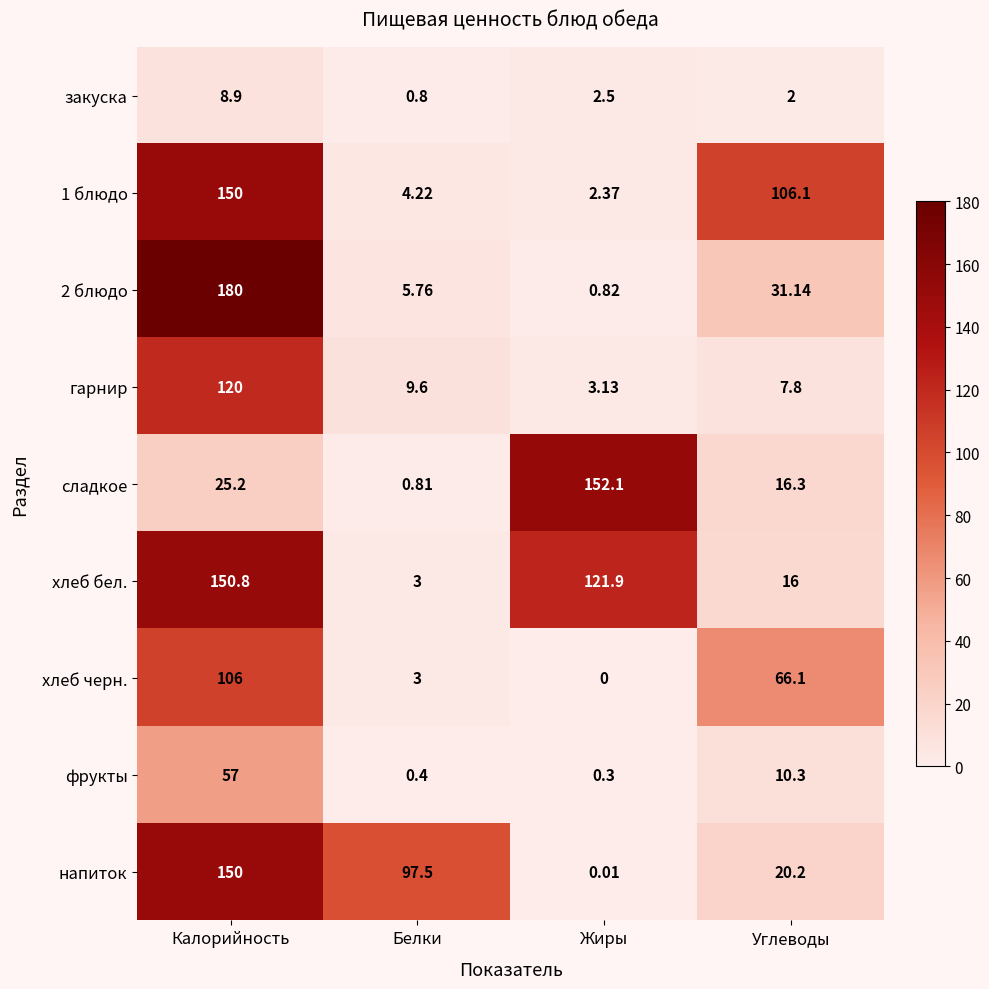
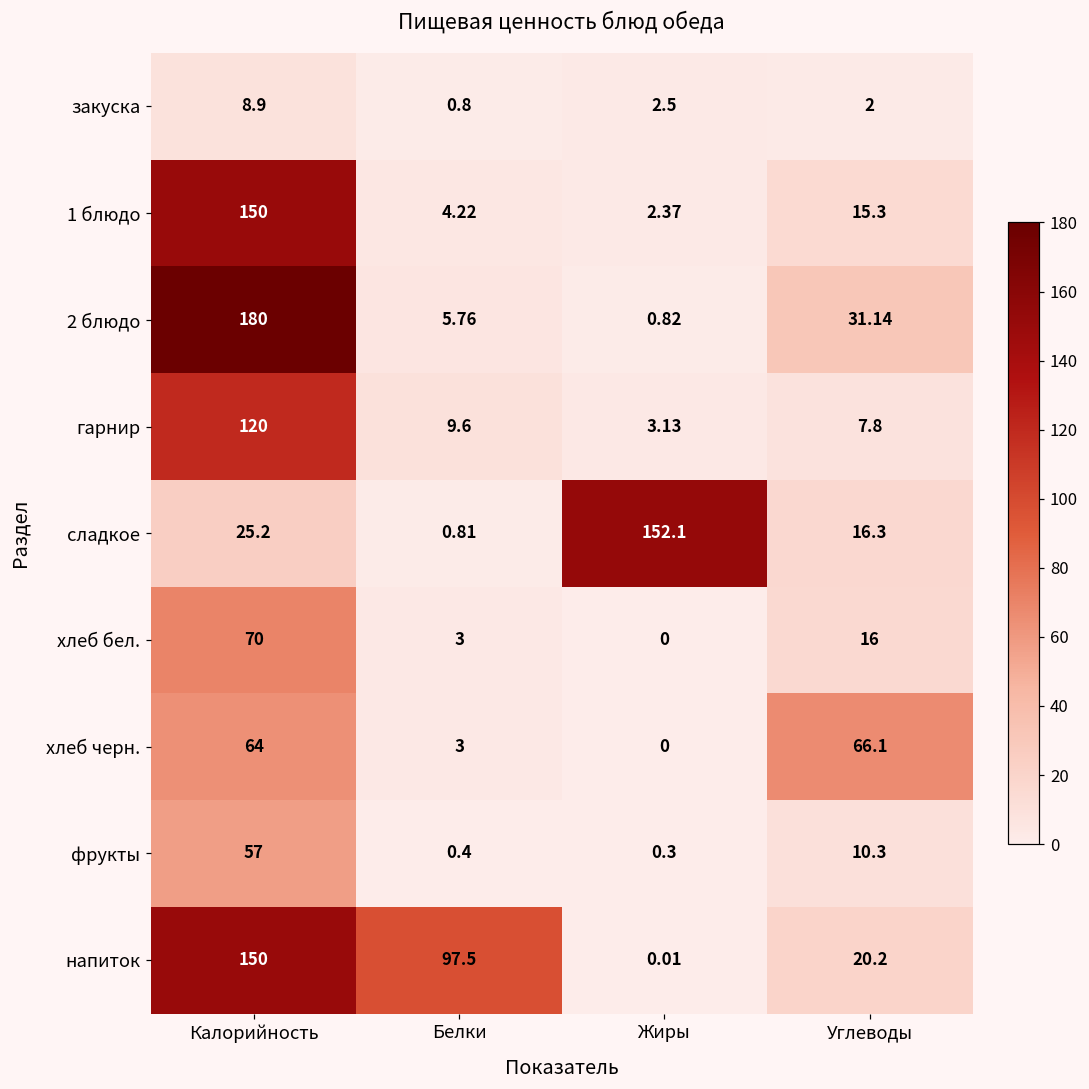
  {
    "закуска": {
      "Калорийность": 8.9,
      "Белки": 0.8,
      "Жиры": 2.5,
      "Углеводы": 2
    },
    "1 блюдо": {
      "Калорийность": 150,
      "Белки": 4.22,
      "Жиры": 2.37,
-     "Углеводы": 106.1
+     "Углеводы": 15.3
    },
    "2 блюдо": {
      "Калорийность": 180,
      "Белки": 5.76,
      "Жиры": 0.82,
      "Углеводы": 31.14
    },
    "гарнир": {
      "Калорийность": 120,
      "Белки": 9.6,
      "Жиры": 3.13,
      "Углеводы": 7.8
    },
    "сладкое": {
      "Калорийность": 25.2,
      "Белки": 0.81,
      "Жиры": 152.1,
      "Углеводы": 16.3
    },
    "хлеб бел.": {
-     "Калорийность": 150.8,
+     "Калорийность": 70,
      "Белки": 3,
-     "Жиры": 121.9,
+     "Жиры": 0,
      "Углеводы": 16
    },
    "хлеб черн.": {
-     "Калорийность": 106,
+     "Калорийность": 64,
      "Белки": 3,
      "Жиры": 0,
      "Углеводы": 66.1
    },
    "фрукты": {
      "Калорийность": 57,
      "Белки": 0.4,
      "Жиры": 0.3,
      "Углеводы": 10.3
    },
    "напиток": {
      "Калорийность": 150,
      "Белки": 97.5,
      "Жиры": 0.01,
      "Углеводы": 20.2
    }
  }
